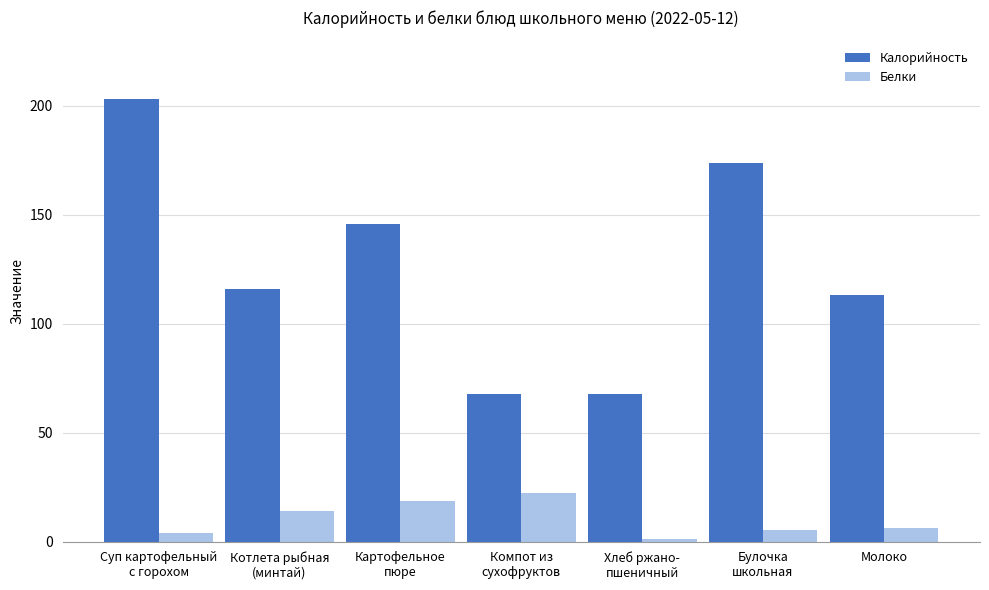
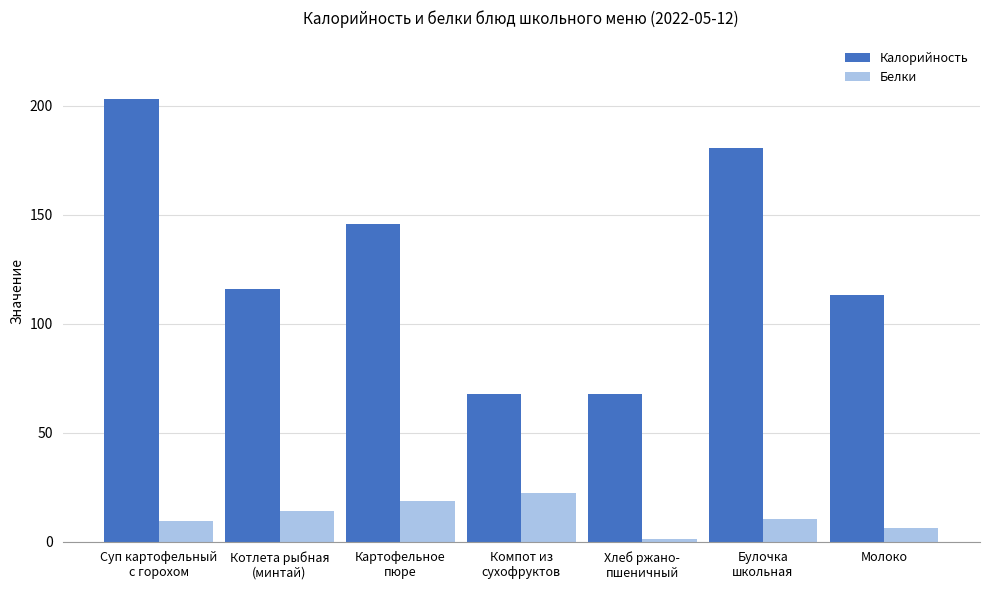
  {
    "Калорийность": {
      "Суп картофельный с горохом": 203,
      "Котлета рыбная (минтай)": 116,
      "Картофельное пюре": 146,
      "Компот из сухофруктов": 68,
      "Хлеб ржано- пшеничный": 68,
-     "Булочка школьная": 174,
+     "Булочка школьная": 181,
      "Молоко": 113
    },
    "Белки": {
-     "Суп картофельный с горохом": 4,
+     "Суп картофельный с горохом": 9,
      "Котлета рыбная (минтай)": 14,
      "Картофельное пюре": 19,
      "Компот из сухофруктов": 22,
      "Хлеб ржано- пшеничный": 1,
-     "Булочка школьная": 5,
+     "Булочка школьная": 10,
      "Молоко": 6
    }
  }
